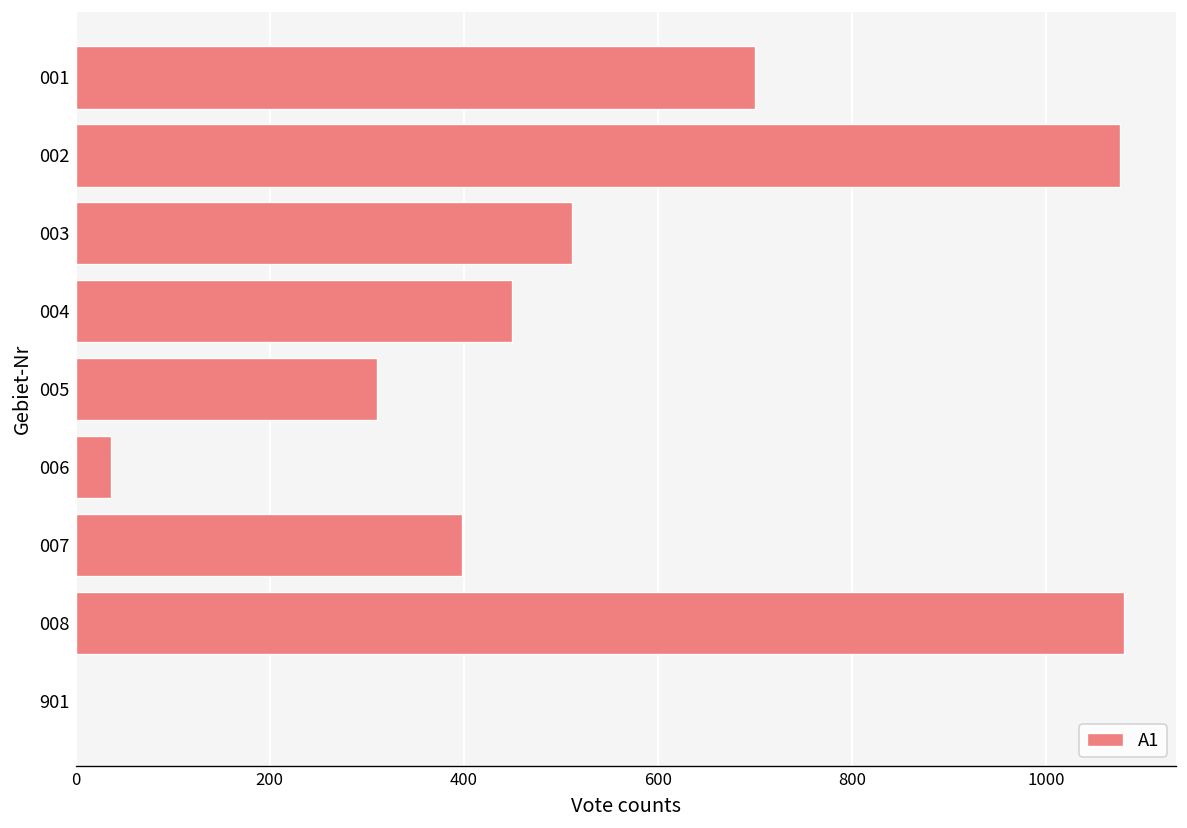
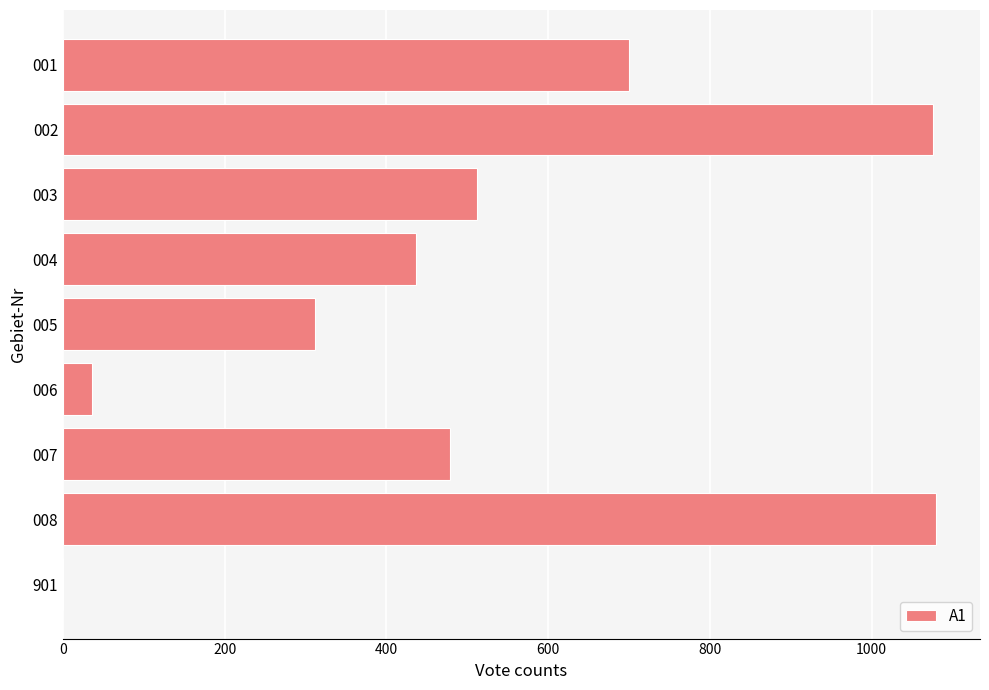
  {
    "001": 700,
    "002": 1080,
    "003": 510,
-   "004": 450,
+   "004": 440,
    "005": 310,
    "006": 40,
-   "007": 400,
+   "007": 480,
    "008": 1080,
    "901": 0
  }
